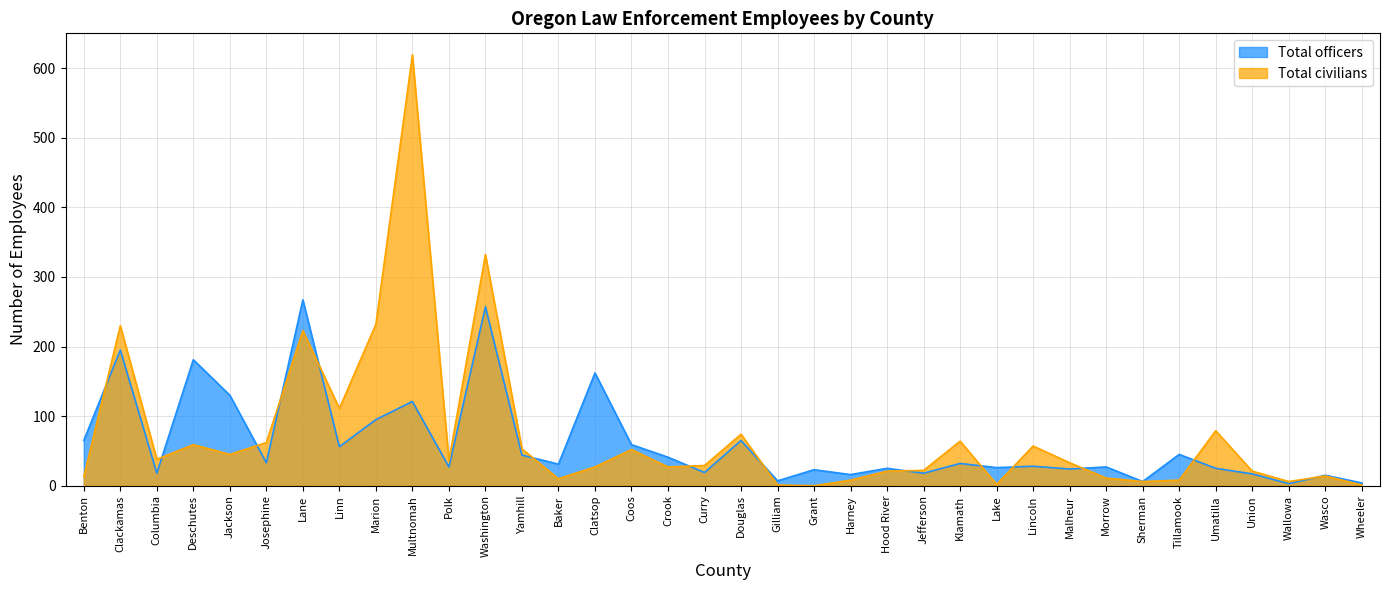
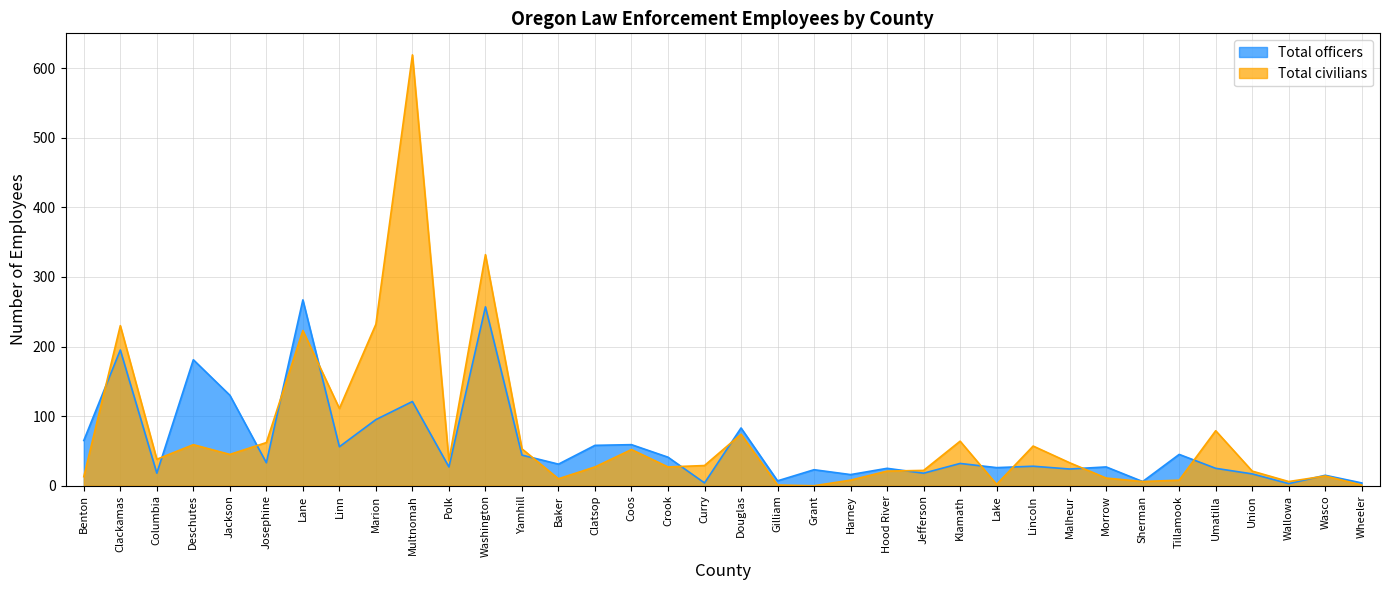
  {
    "Total officers": {
      "Benton": 70,
      "Clackamas": 200,
      "Columbia": 20,
      "Deschutes": 180,
      "Jackson": 130,
      "Josephine": 30,
      "Lane": 270,
      "Linn": 60,
      "Marion": 100,
      "Multnomah": 120,
      "Polk": 30,
      "Washington": 260,
      "Yamhill": 40,
      "Baker": 30,
-     "Clatsop": 160,
+     "Clatsop": 60,
      "Coos": 60,
      "Crook": 40,
-     "Curry": 20,
-     "Douglas": 70,
+     "Curry": 0,
+     "Douglas": 80,
      "Gilliam": 10,
      "Grant": 20,
      "Harney": 20,
      "Hood River": 30,
      "Jefferson": 20,
      "Klamath": 30,
      "Lake": 30,
      "Lincoln": 30,
      "Malheur": 20,
      "Morrow": 30,
      "Tillamook": 50,
      "Umatilla": 30,
      "Union": 20
    },
    "Total civilians": {
      "Benton": 10,
      "Clackamas": 230,
      "Columbia": 40,
      "Deschutes": 60,
      "Jackson": 50,
      "Josephine": 60,
      "Lane": 220,
      "Linn": 110,
      "Marion": 230,
      "Multnomah": 620,
      "Polk": 40,
      "Washington": 330,
      "Yamhill": 50,
      "Baker": 10,
      "Clatsop": 30,
      "Coos": 50,
      "Crook": 30,
      "Curry": 30,
      "Douglas": 70,
      "Gilliam": 0,
      "Grant": 0,
      "Harney": 10,
      "Hood River": 20,
      "Jefferson": 20,
      "Klamath": 60,
      "Lake": 0,
      "Lincoln": 60,
      "Malheur": 30,
      "Morrow": 10,
      "Tillamook": 10,
      "Umatilla": 80,
      "Union": 20
    }
  }
